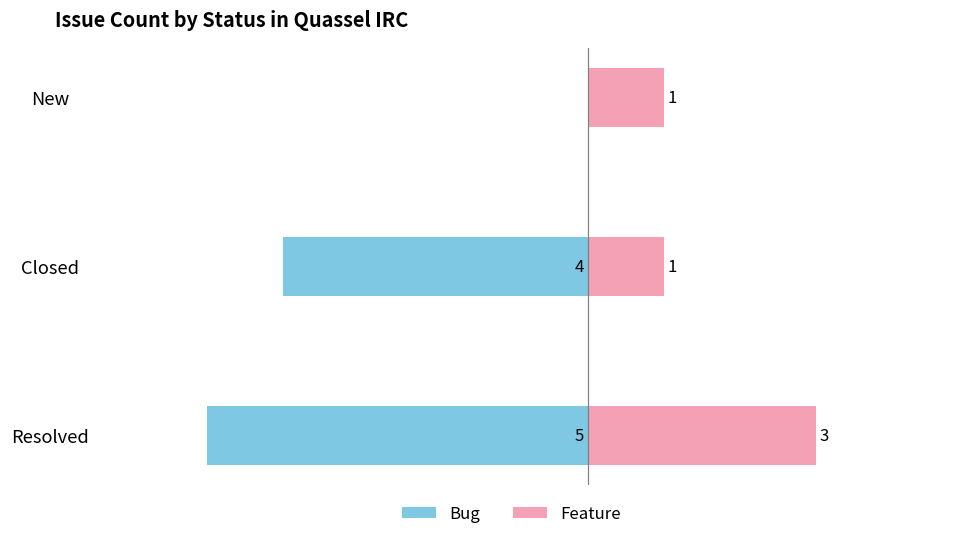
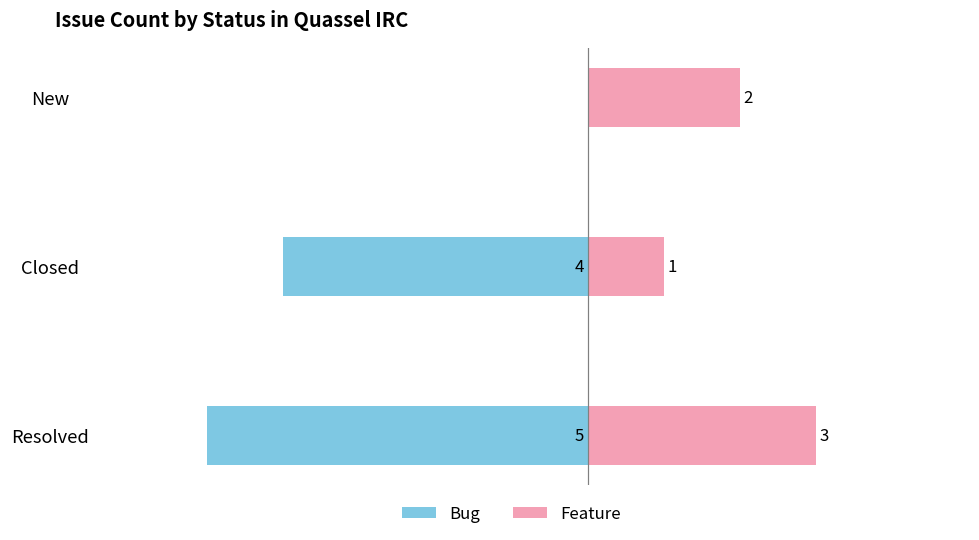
  {
    "Feature": {
-     "New": 1,
+     "New": 2,
      "Closed": 1,
      "Resolved": 3
    }
  }
